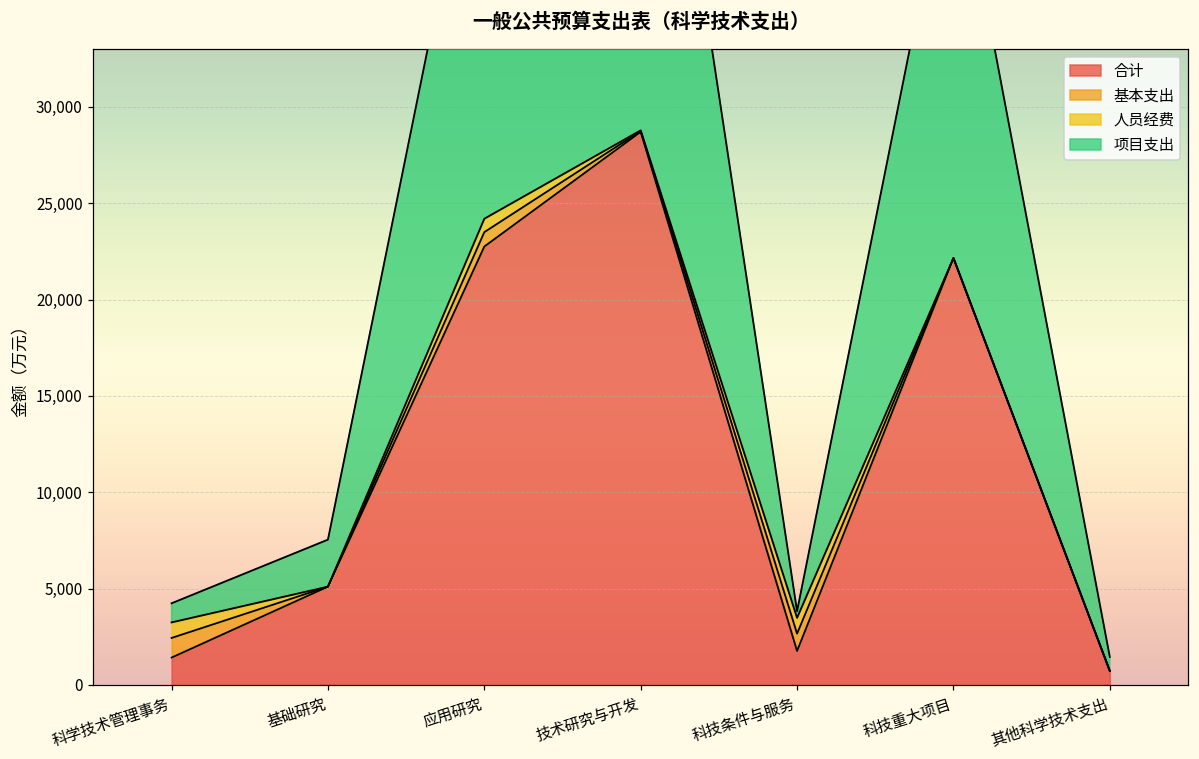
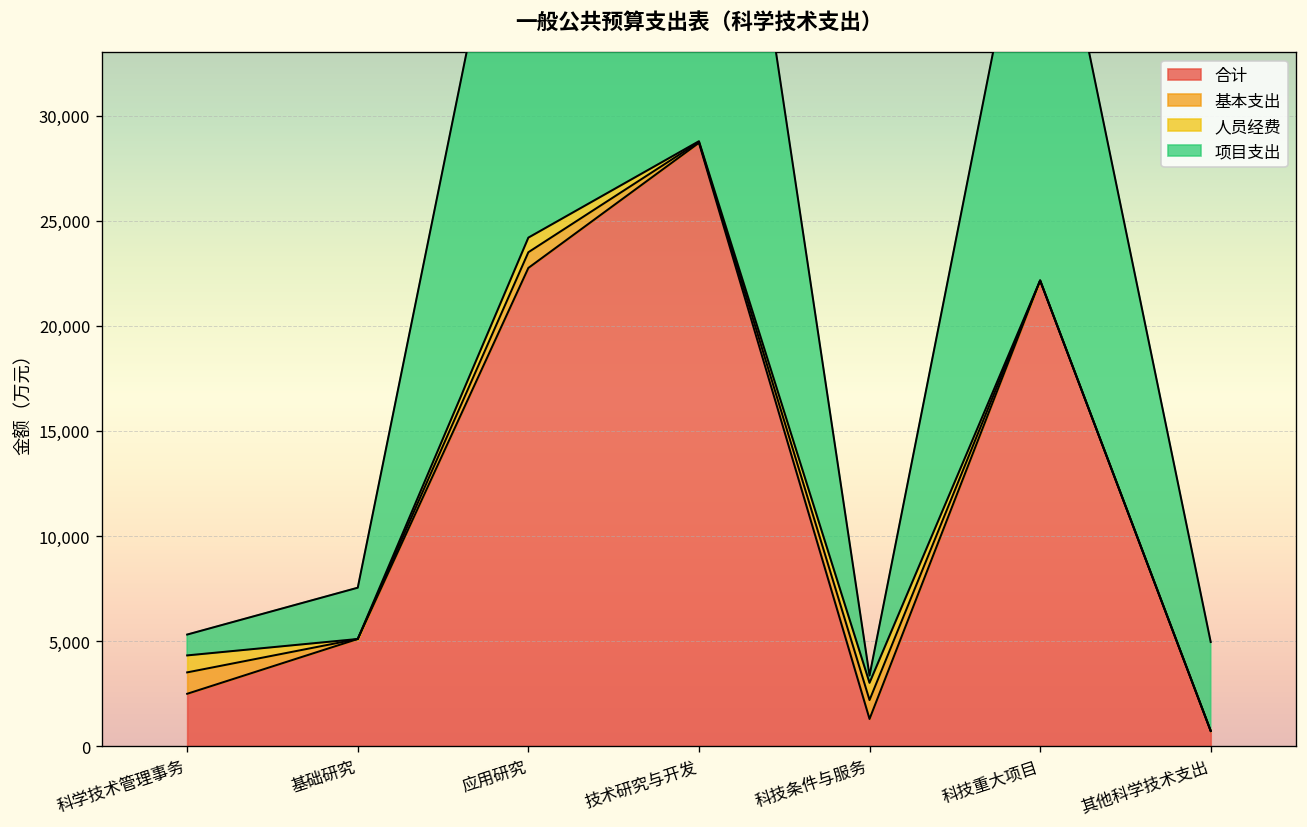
  {
    "合计": {
-     "科学技术管理事务": "1,400",
+     "科学技术管理事务": "2,500",
      "应用研究": "22,800",
-     "科技条件与服务": "1,800"
+     "科技条件与服务": "1,300"
    },
    "项目支出": {
      "科学技术管理事务": "1,000",
      "基础研究": "2,400",
      "科技条件与服务": "300",
-     "其他科学技术支出": "700"
+     "其他科学技术支出": "4,200"
    }
  }
